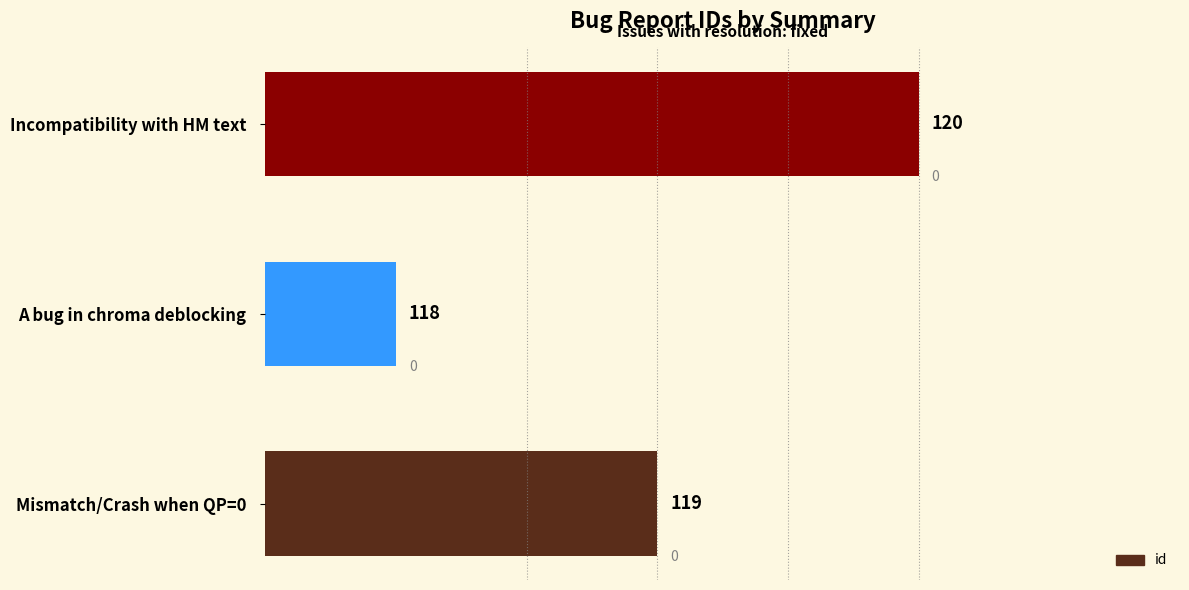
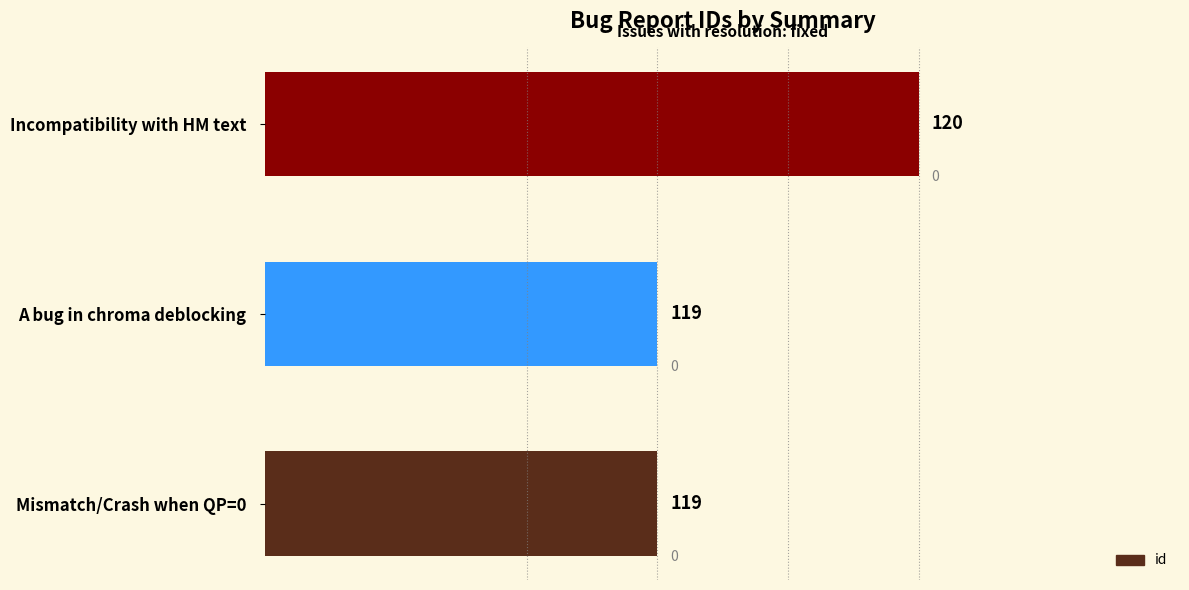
  {
    "Incompatibility with HM text": 120,
-   "A bug in chroma deblocking": 118,
+   "A bug in chroma deblocking": 119,
    "Mismatch/Crash when QP=0": 119
  }
